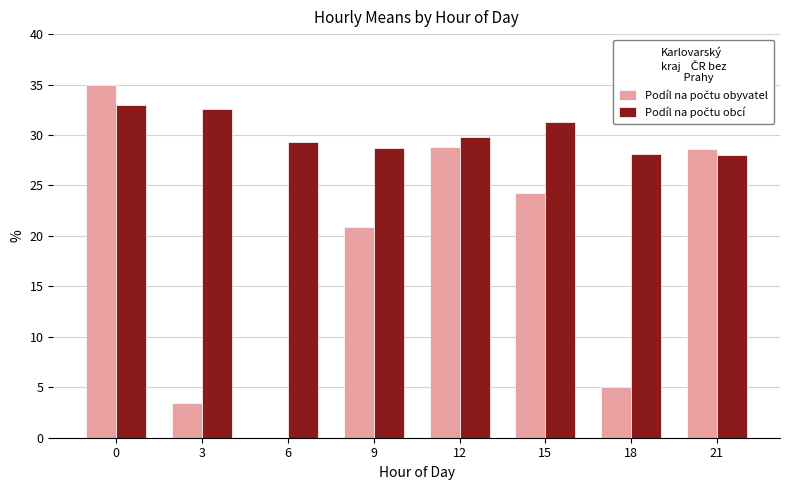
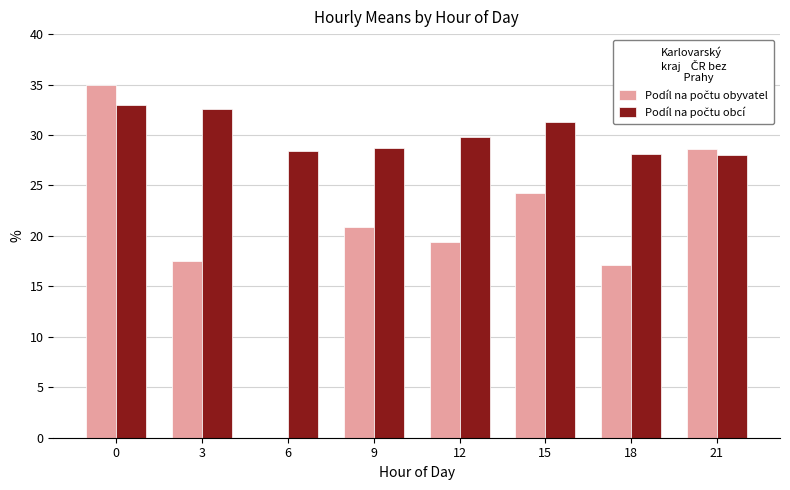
  {
    "Podíl na počtu obyvatel": {
      "0": 35.0,
-     "3": 3.4,
+     "3": 17.5,
      "6": 0.0,
      "9": 20.9,
-     "12": 28.8,
+     "12": 19.4,
      "15": 24.2,
-     "18": 5.1,
+     "18": 17.1,
      "21": 28.6
    },
    "Podíl na počtu obcí": {
      "0": 33.0,
      "3": 32.6,
-     "6": 29.3,
+     "6": 28.4,
      "9": 28.8,
      "12": 29.8,
      "15": 31.3,
      "18": 28.1,
      "21": 28.0
    }
  }
